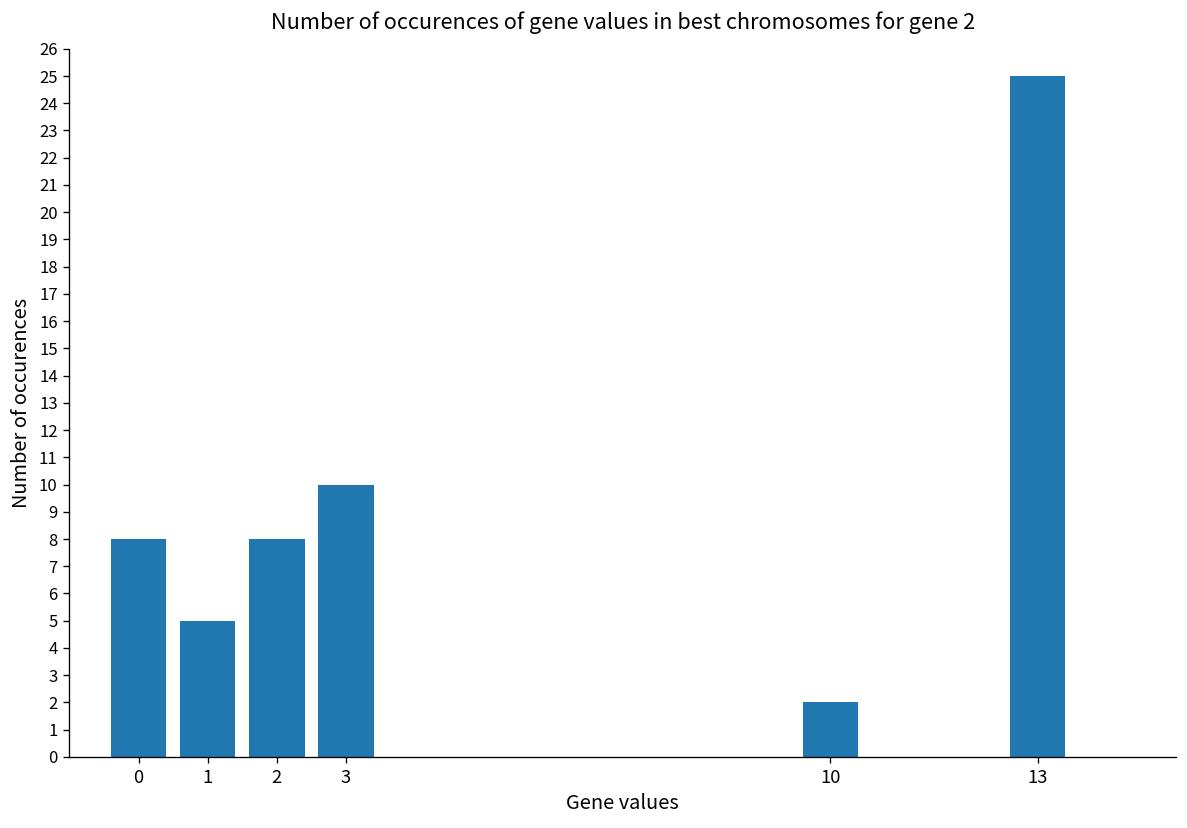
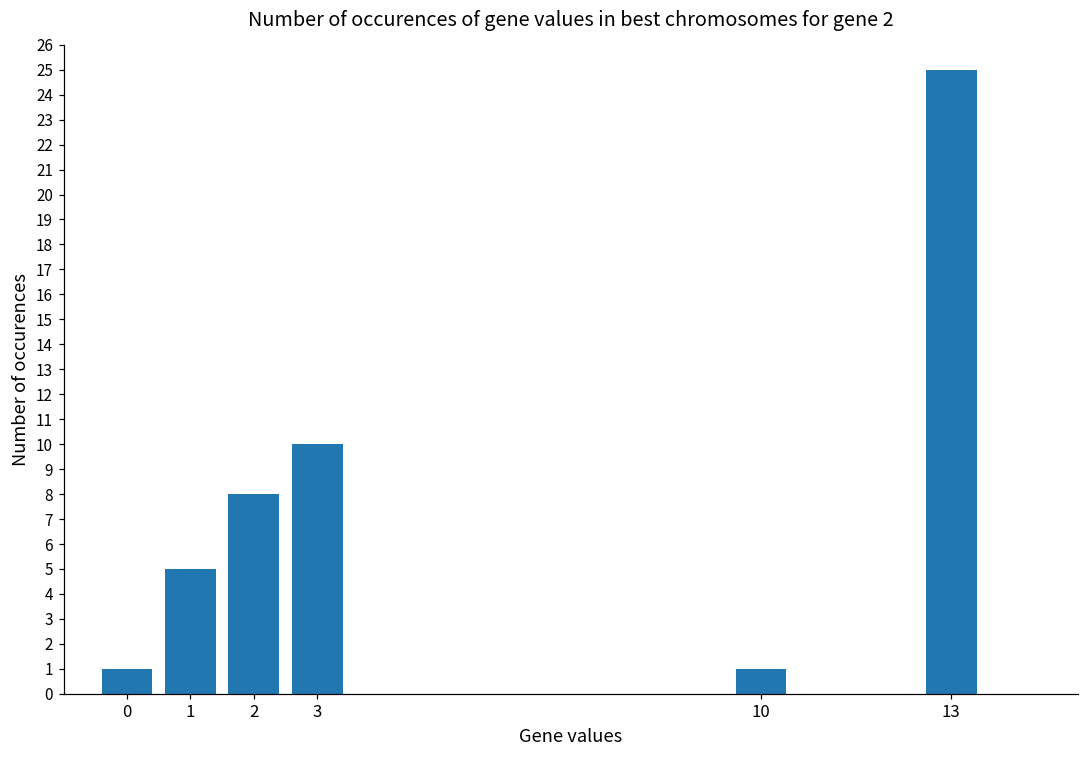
  {
-   "0": 8,
+   "0": 1,
    "1": 5,
    "2": 8,
    "3": 10,
-   "10": 2,
+   "10": 1,
    "13": 25
  }
